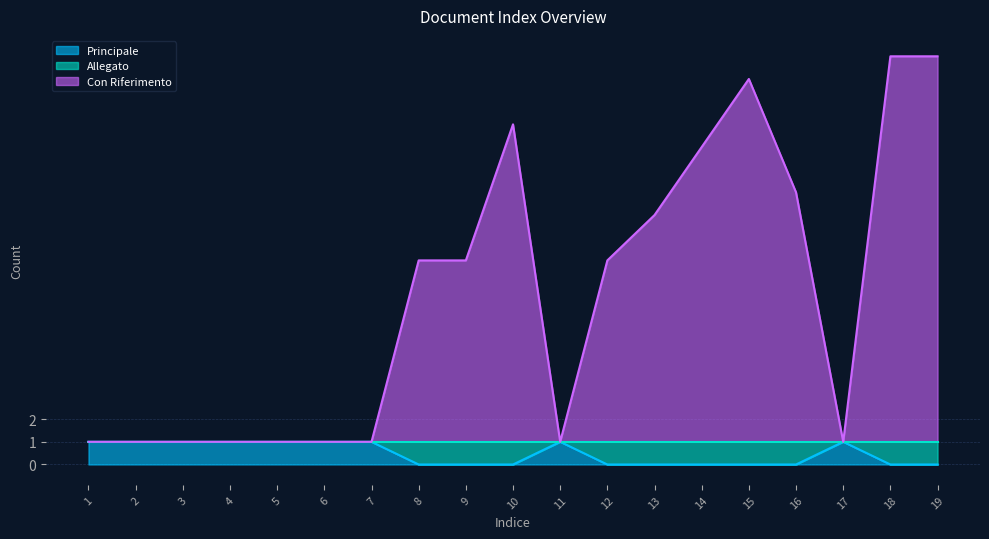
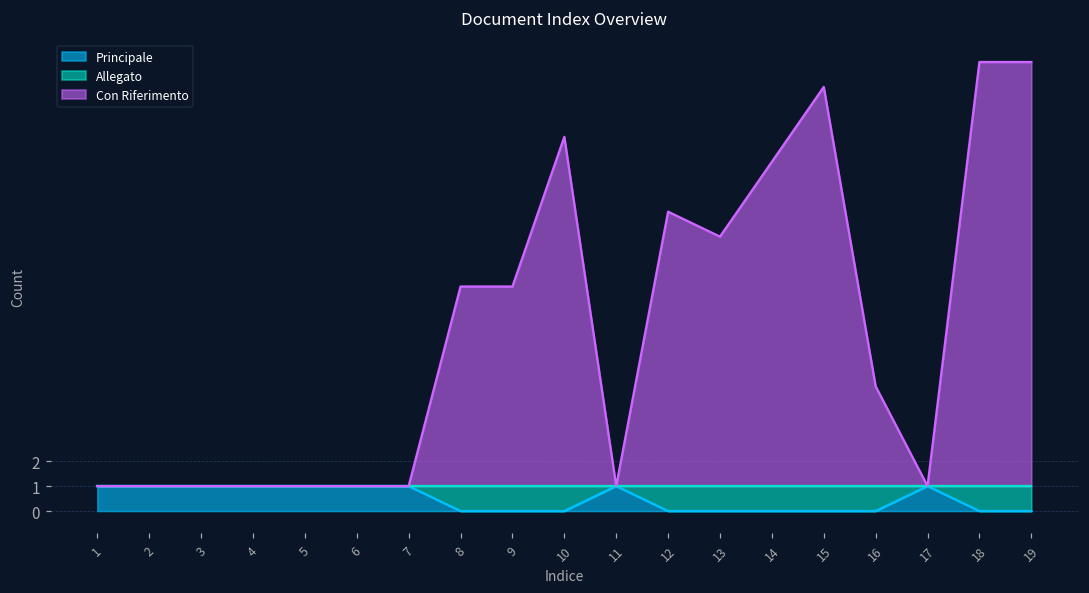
  {
    "Con Riferimento": {
      "8": 9.0,
      "9": 9.0,
      "10": 15.0,
-     "12": 9.0,
+     "12": 12.0,
      "13": 11.0,
      "14": 14.0,
      "15": 17.0,
-     "16": 12.0,
+     "16": 5.0,
      "18": 18.0,
      "19": 18.0
    }
  }
